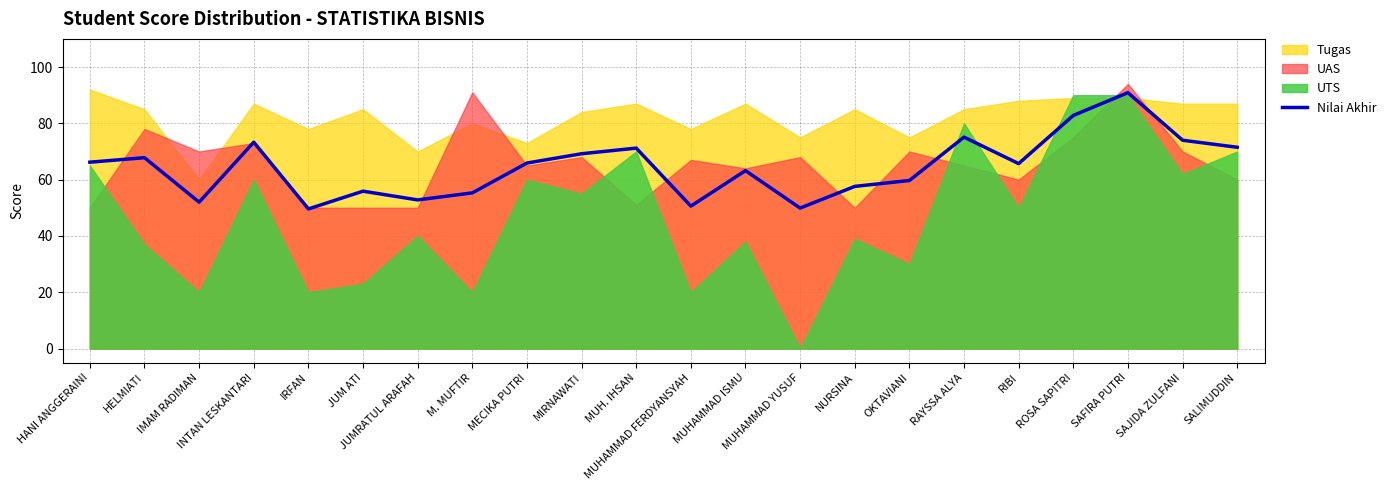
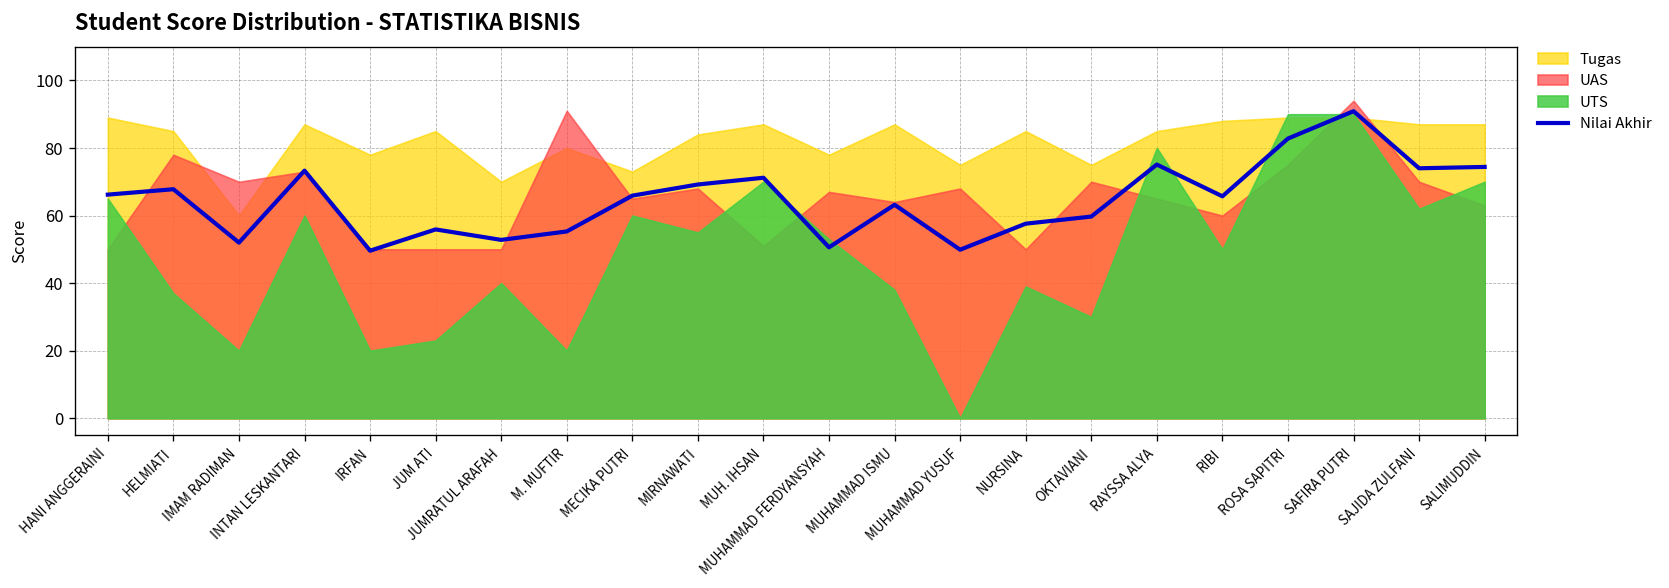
  {
    "Tugas": {
-     "HANI ANGGERAINI": 92,
+     "HANI ANGGERAINI": 89,
      "HELMIATI": 85,
      "IMAM RADIMAN": 60,
      "INTAN LESKANTARI": 87,
      "IRFAN": 78,
      "JUM ATI": 85,
      "JUMRATUL ARAFAH": 70,
      "M. MUFTIR": 80,
      "MECIKA PUTRI": 73,
      "MIRNAWATI": 84,
      "MUH. IHSAN": 87,
      "MUHAMMAD FERDYANSYAH": 78,
      "MUHAMMAD ISMU": 87,
      "MUHAMMAD YUSUF": 75,
      "NURSINA": 85,
      "OKTAVIANI": 75,
      "RAYSSA ALYA": 85,
      "RIBI": 88,
      "ROSA SAPITRI": 89,
      "SAFIRA PUTRI": 89,
      "SAJIDA ZULFANI": 87,
      "SALIMUDDIN": 87
    },
    "Nilai Akhir": {
      "HANI ANGGERAINI": 66,
      "HELMIATI": 68,
      "IMAM RADIMAN": 52,
      "JUM ATI": 56,
      "JUMRATUL ARAFAH": 53,
      "M. MUFTIR": 55,
      "MECIKA PUTRI": 66,
      "MIRNAWATI": 69,
      "MUH. IHSAN": 71,
      "MUHAMMAD FERDYANSYAH": 51,
      "MUHAMMAD YUSUF": 50,
      "NURSINA": 58,
      "OKTAVIANI": 60,
      "RAYSSA ALYA": 75,
      "RIBI": 66,
      "ROSA SAPITRI": 83,
      "SAJIDA ZULFANI": 74,
-     "SALIMUDDIN": 72
+     "SALIMUDDIN": 74
    },
    "UAS": {
      "HANI ANGGERAINI": 50,
      "HELMIATI": 78,
      "IMAM RADIMAN": 70,
      "JUM ATI": 50,
      "JUMRATUL ARAFAH": 50,
      "M. MUFTIR": 91,
      "MECIKA PUTRI": 65,
      "MIRNAWATI": 68,
      "MUH. IHSAN": 51,
      "MUHAMMAD FERDYANSYAH": 67,
      "MUHAMMAD YUSUF": 68,
      "NURSINA": 50,
      "OKTAVIANI": 70,
      "RAYSSA ALYA": 65,
      "RIBI": 60,
      "ROSA SAPITRI": 75,
      "SAFIRA PUTRI": 94,
      "SAJIDA ZULFANI": 70,
-     "SALIMUDDIN": 60
+     "SALIMUDDIN": 63
    },
    "UTS": {
      "HANI ANGGERAINI": 65,
      "HELMIATI": 37,
      "IMAM RADIMAN": 20,
      "INTAN LESKANTARI": 60,
      "IRFAN": 20,
      "JUM ATI": 23,
      "JUMRATUL ARAFAH": 40,
      "M. MUFTIR": 20,
      "MECIKA PUTRI": 60,
      "MIRNAWATI": 55,
      "MUH. IHSAN": 70,
-     "MUHAMMAD FERDYANSYAH": 20,
+     "MUHAMMAD FERDYANSYAH": 53,
      "MUHAMMAD ISMU": 38,
      "MUHAMMAD YUSUF": 0,
      "NURSINA": 39,
      "OKTAVIANI": 30,
      "RAYSSA ALYA": 80,
      "RIBI": 50,
      "ROSA SAPITRI": 90,
      "SAJIDA ZULFANI": 62,
      "SALIMUDDIN": 70
    }
  }
